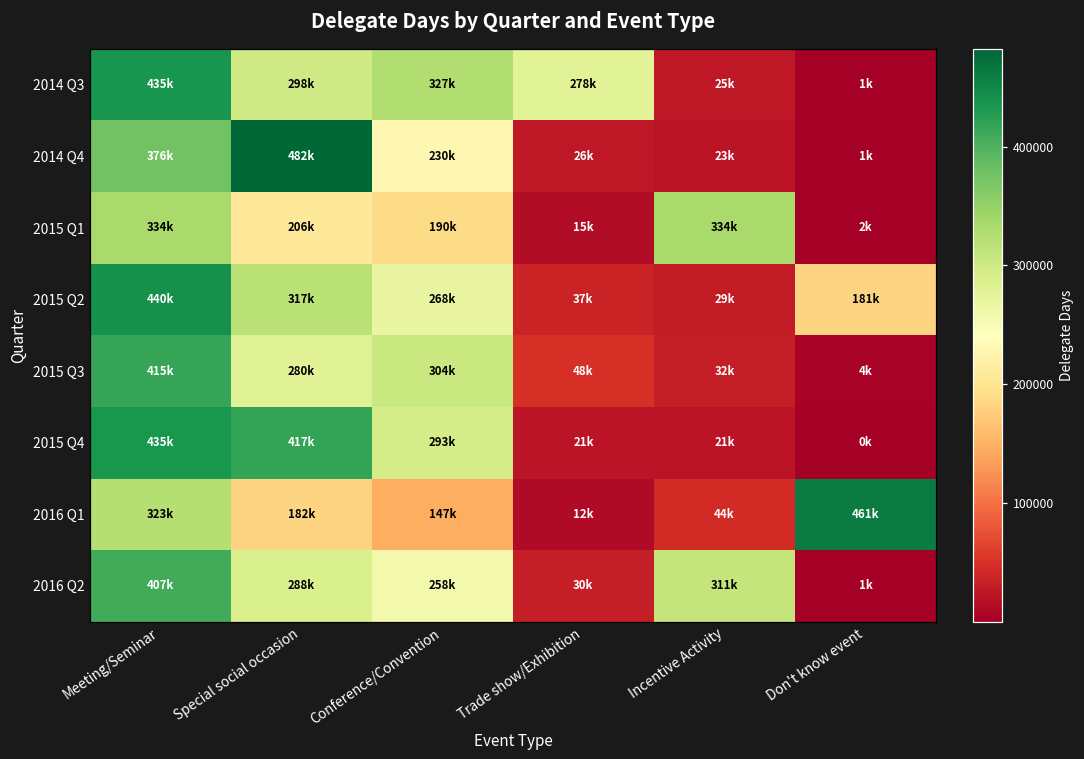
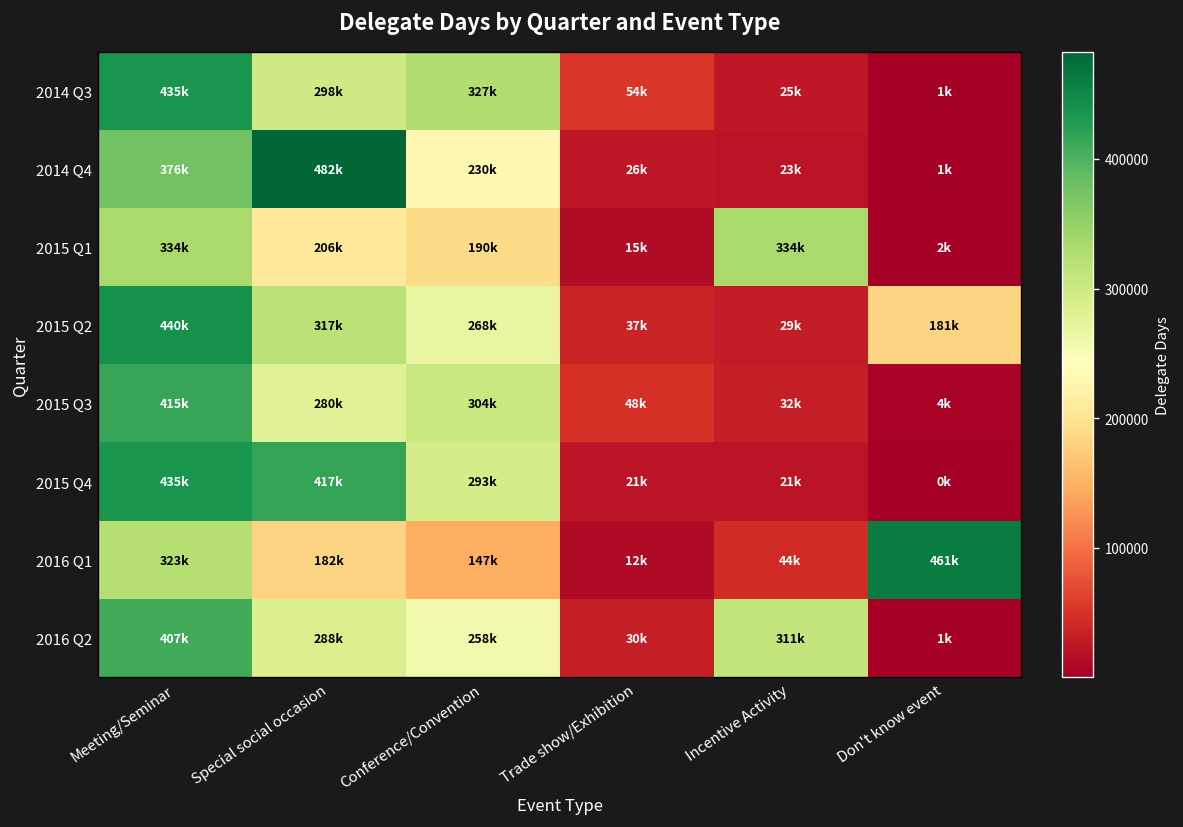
  {
    "2014 Q3": {
      "Meeting/Seminar": "435k",
      "Special social occasion": "298k",
      "Conference/Convention": "327k",
-     "Trade show/Exhibition": "278k",
+     "Trade show/Exhibition": "54k",
      "Incentive Activity": "25k",
      "Don't know event": "1k"
    },
    "2014 Q4": {
      "Meeting/Seminar": "376k",
      "Special social occasion": "482k",
      "Conference/Convention": "230k",
      "Trade show/Exhibition": "26k",
      "Incentive Activity": "23k",
      "Don't know event": "1k"
    },
    "2015 Q1": {
      "Meeting/Seminar": "334k",
      "Special social occasion": "206k",
      "Conference/Convention": "190k",
      "Trade show/Exhibition": "15k",
      "Incentive Activity": "334k",
      "Don't know event": "2k"
    },
    "2015 Q2": {
      "Meeting/Seminar": "440k",
      "Special social occasion": "317k",
      "Conference/Convention": "268k",
      "Trade show/Exhibition": "37k",
      "Incentive Activity": "29k",
      "Don't know event": "181k"
    },
    "2015 Q3": {
      "Meeting/Seminar": "415k",
      "Special social occasion": "280k",
      "Conference/Convention": "304k",
      "Trade show/Exhibition": "48k",
      "Incentive Activity": "32k",
      "Don't know event": "4k"
    },
    "2015 Q4": {
      "Meeting/Seminar": "435k",
      "Special social occasion": "417k",
      "Conference/Convention": "293k",
      "Trade show/Exhibition": "21k",
      "Incentive Activity": "21k",
      "Don't know event": "0k"
    },
    "2016 Q1": {
      "Meeting/Seminar": "323k",
      "Special social occasion": "182k",
      "Conference/Convention": "147k",
      "Trade show/Exhibition": "12k",
      "Incentive Activity": "44k",
      "Don't know event": "461k"
    },
    "2016 Q2": {
      "Meeting/Seminar": "407k",
      "Special social occasion": "288k",
      "Conference/Convention": "258k",
      "Trade show/Exhibition": "30k",
      "Incentive Activity": "311k",
      "Don't know event": "1k"
    }
  }
